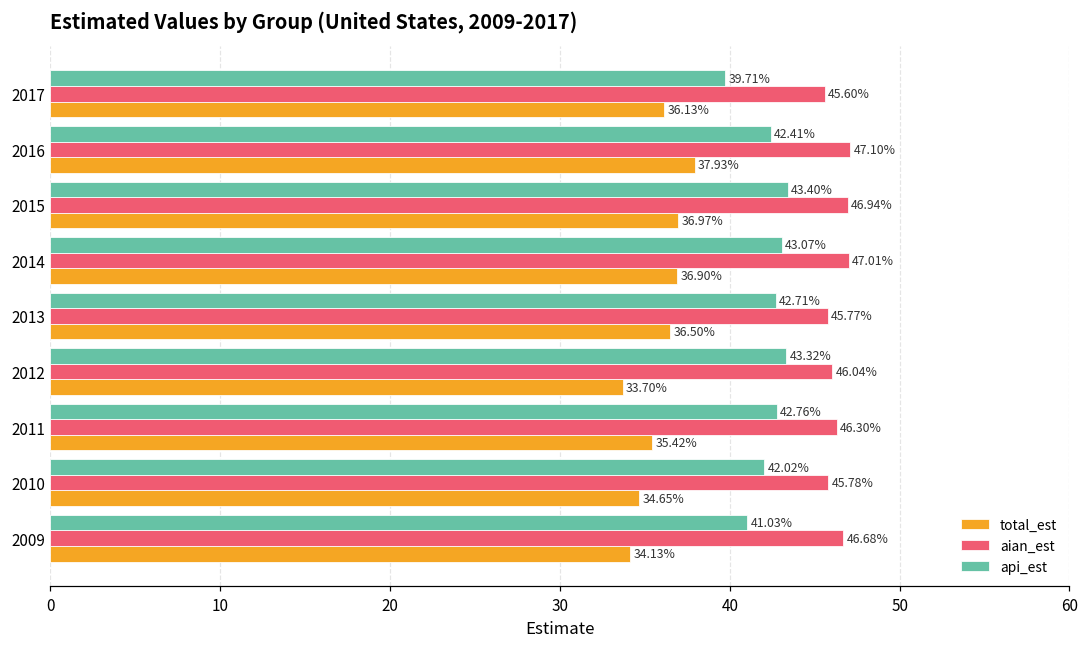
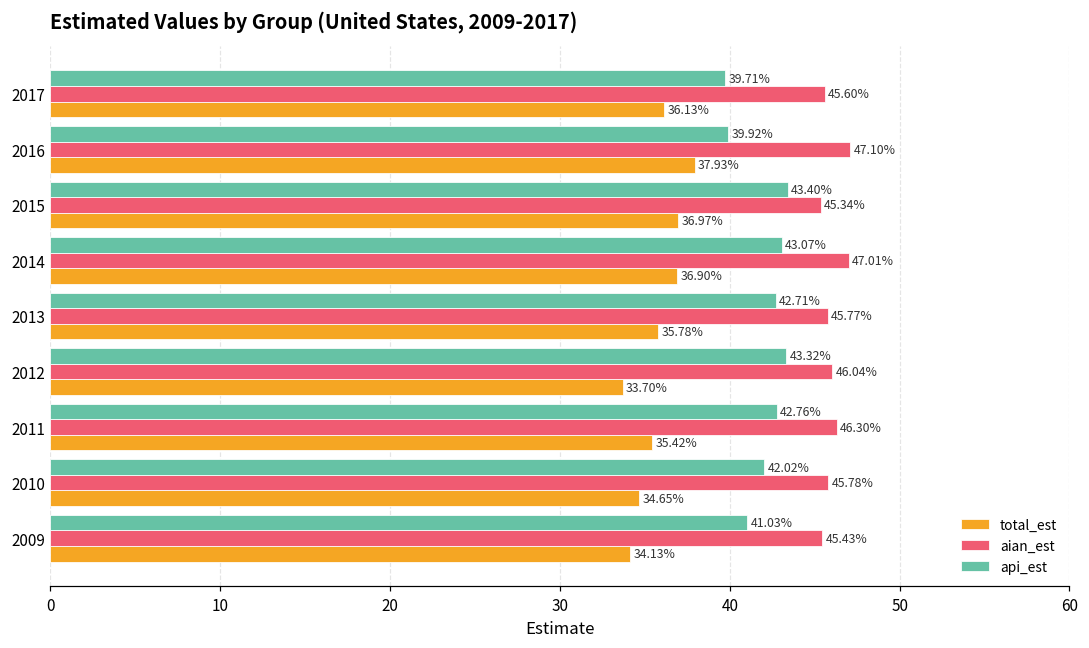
  {
    "total_est": {
      "2017": "36.13%",
      "2016": "37.93%",
      "2015": "36.97%",
      "2014": "36.90%",
-     "2013": "36.50%",
+     "2013": "35.78%",
      "2012": "33.70%",
      "2011": "35.42%",
      "2010": "34.65%",
      "2009": "34.13%"
    },
    "aian_est": {
      "2017": "45.60%",
      "2016": "47.10%",
-     "2015": "46.94%",
+     "2015": "45.34%",
      "2014": "47.01%",
      "2013": "45.77%",
      "2012": "46.04%",
      "2011": "46.30%",
      "2010": "45.78%",
-     "2009": "46.68%"
+     "2009": "45.43%"
    },
    "api_est": {
      "2017": "39.71%",
-     "2016": "42.41%",
+     "2016": "39.92%",
      "2015": "43.40%",
      "2014": "43.07%",
      "2013": "42.71%",
      "2012": "43.32%",
      "2011": "42.76%",
      "2010": "42.02%",
      "2009": "41.03%"
    }
  }
